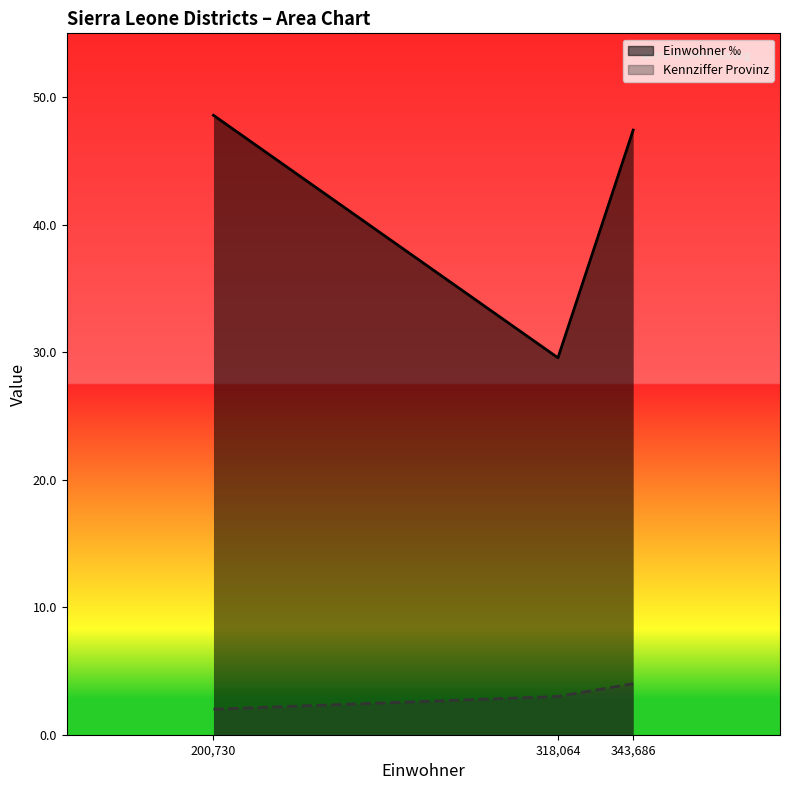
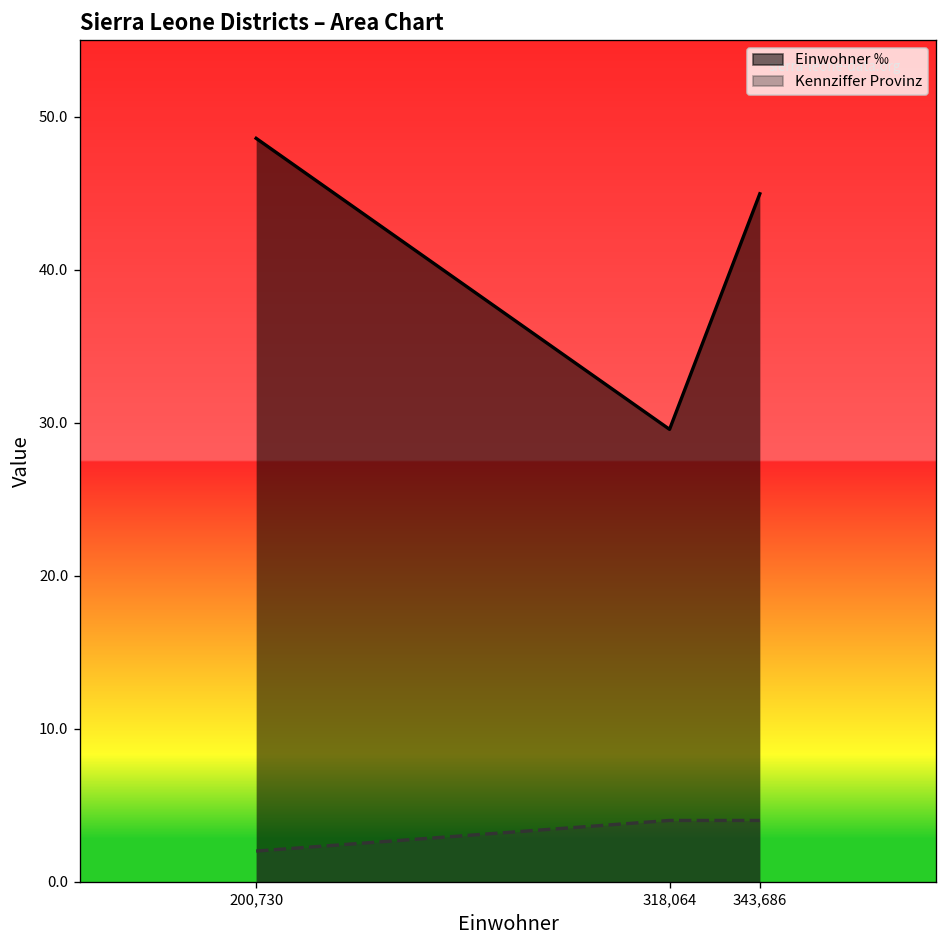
  {
    "Einwohner ‰": {
      "200,730": 48.6,
      "318,064": 29.6,
-     "343,686": 47.4
+     "343,686": 45.0
    },
    "Kennziffer Provinz": {
      "200,730": 2,
-     "318,064": 3,
+     "318,064": 4,
      "343,686": 4
    }
  }
